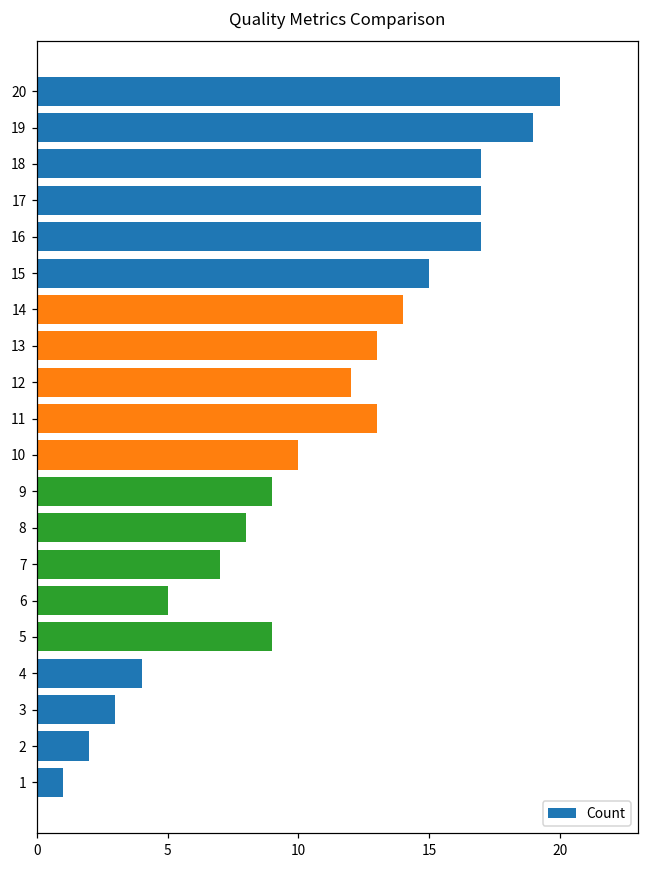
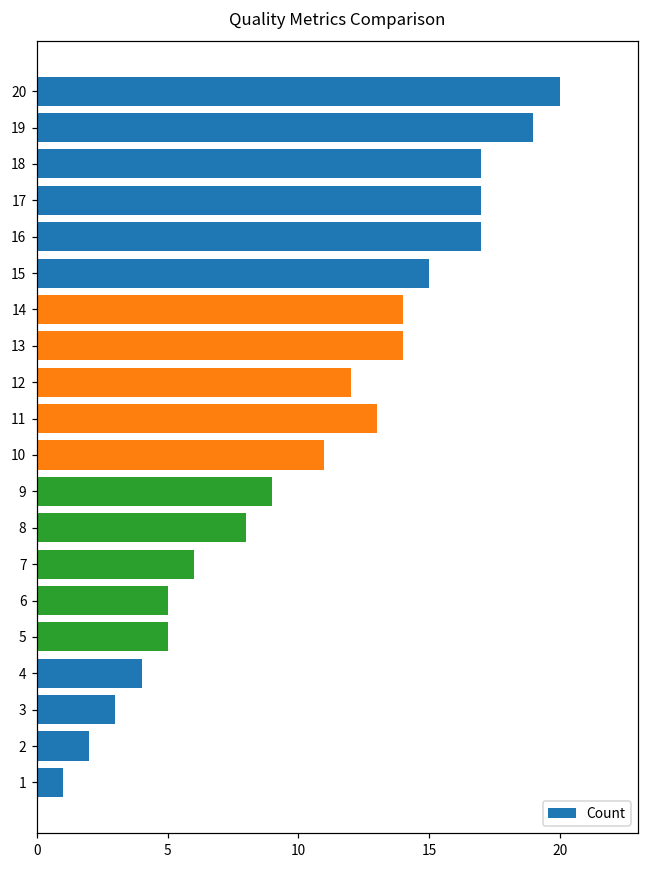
  {
    "20": 20,
    "19": 19,
    "18": 17,
    "17": 17,
    "16": 17,
    "15": 15,
    "14": 14,
-   "13": 13,
+   "13": 14,
    "12": 12,
    "11": 13,
-   "10": 10,
+   "10": 11,
    "9": 9,
    "8": 8,
-   "7": 7,
+   "7": 6,
    "6": 5,
-   "5": 9,
+   "5": 5,
    "4": 4,
    "3": 3,
    "2": 2,
    "1": 1
  }
